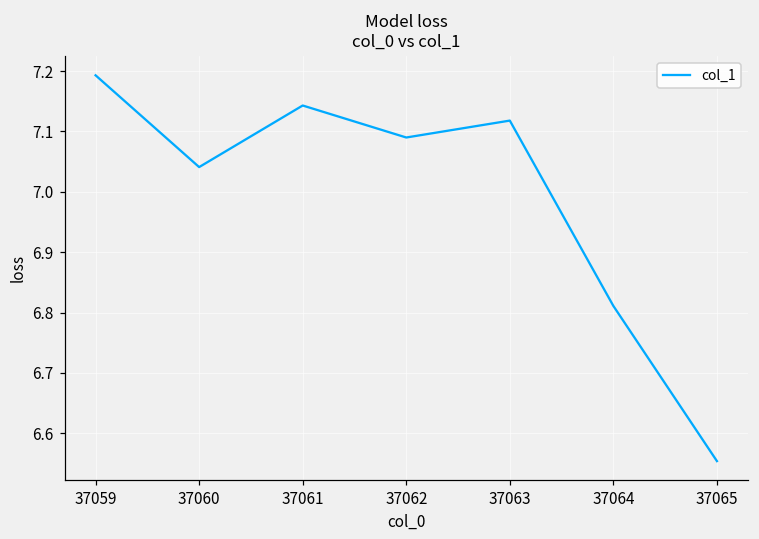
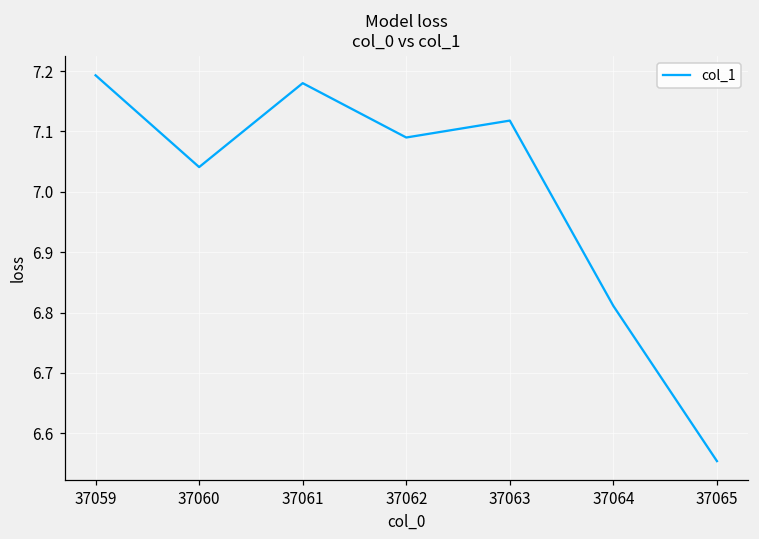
  {
    "37059": 7.19,
    "37060": 7.04,
-   "37061": 7.14,
+   "37061": 7.18,
    "37062": 7.09,
    "37063": 7.12,
    "37064": 6.81,
    "37065": 6.55
  }
